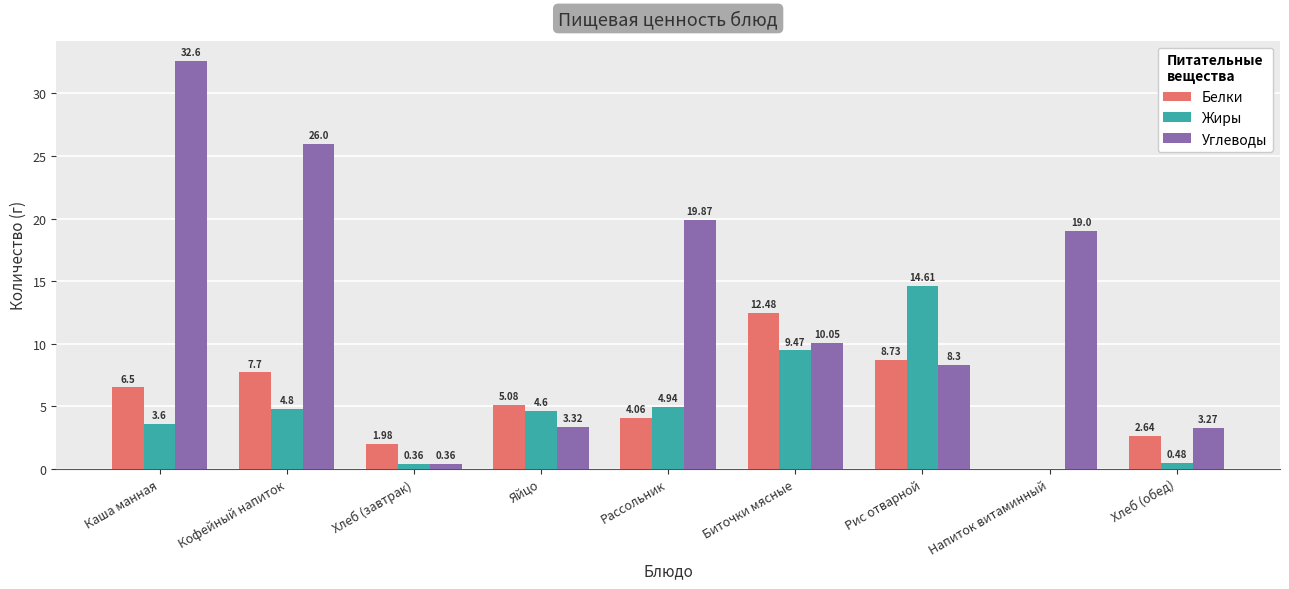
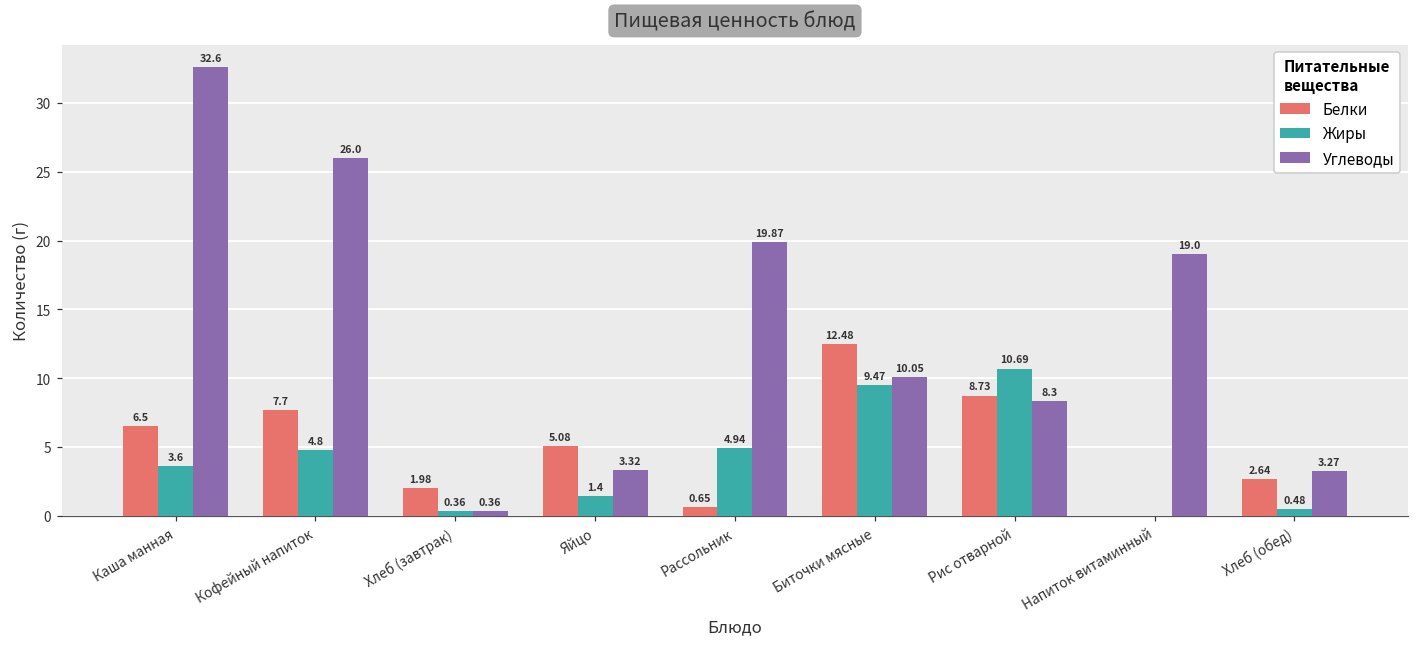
  {
    "Белки": {
      "Каша манная": 6.5,
      "Кофейный напиток": 7.7,
      "Хлеб (завтрак)": 1.98,
      "Яйцо": 5.08,
-     "Рассольник": 4.06,
+     "Рассольник": 0.65,
      "Биточки мясные": 12.48,
      "Рис отварной": 8.73,
      "Хлеб (обед)": 2.64
    },
    "Жиры": {
      "Каша манная": 3.6,
      "Кофейный напиток": 4.8,
      "Хлеб (завтрак)": 0.36,
-     "Яйцо": 4.6,
+     "Яйцо": 1.4,
      "Рассольник": 4.94,
      "Биточки мясные": 9.47,
-     "Рис отварной": 14.61,
+     "Рис отварной": 10.69,
      "Хлеб (обед)": 0.48
    },
    "Углеводы": {
      "Каша манная": 32.6,
      "Кофейный напиток": 26.0,
      "Хлеб (завтрак)": 0.36,
      "Яйцо": 3.32,
      "Рассольник": 19.87,
      "Биточки мясные": 10.05,
      "Рис отварной": 8.3,
      "Напиток витаминный": 19.0,
      "Хлеб (обед)": 3.27
    }
  }
